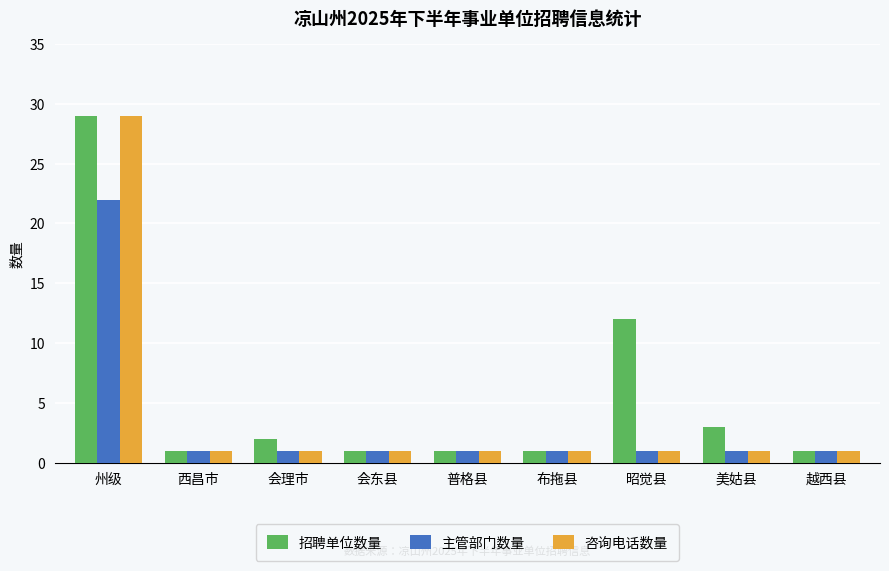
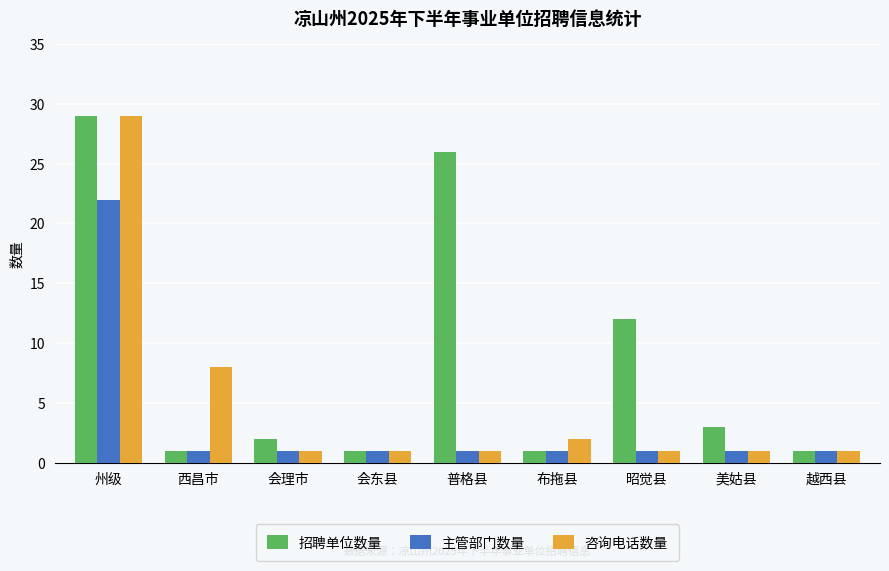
  {
    "招聘单位数量": {
      "州级": 29,
      "西昌市": 1,
      "会理市": 2,
      "会东县": 1,
-     "普格县": 1,
+     "普格县": 26,
      "布拖县": 1,
      "昭觉县": 12,
      "美姑县": 3,
      "越西县": 1
    },
    "主管部门数量": {
      "州级": 22,
      "西昌市": 1,
      "会理市": 1,
      "会东县": 1,
      "普格县": 1,
      "布拖县": 1,
      "昭觉县": 1,
      "美姑县": 1,
      "越西县": 1
    },
    "咨询电话数量": {
      "州级": 29,
-     "西昌市": 1,
+     "西昌市": 8,
      "会理市": 1,
      "会东县": 1,
      "普格县": 1,
-     "布拖县": 1,
+     "布拖县": 2,
      "昭觉县": 1,
      "美姑县": 1,
      "越西县": 1
    }
  }
